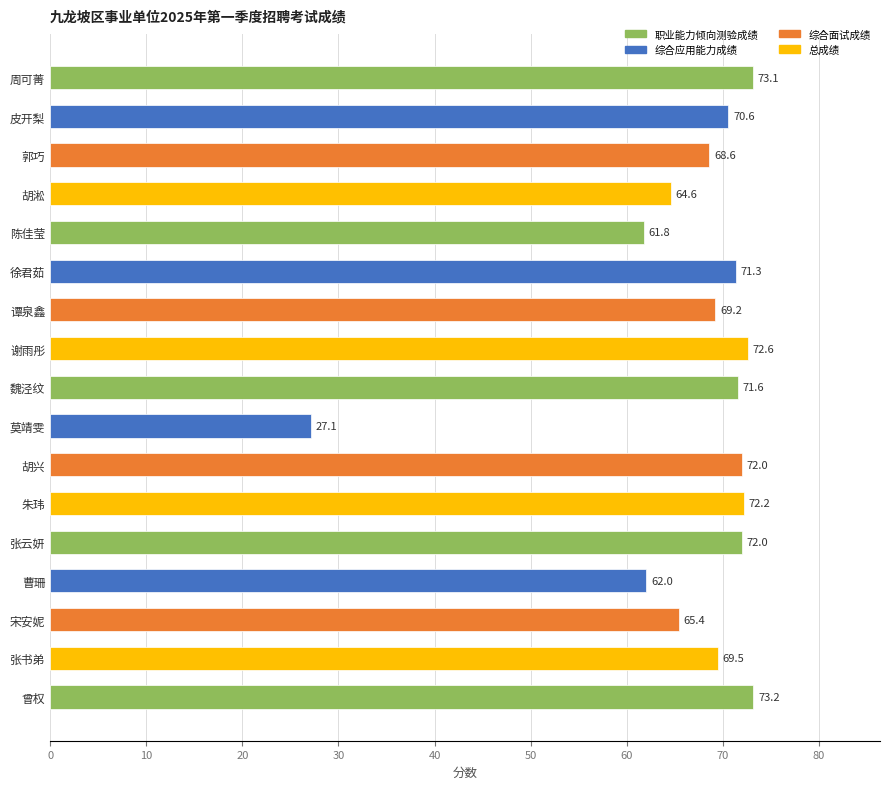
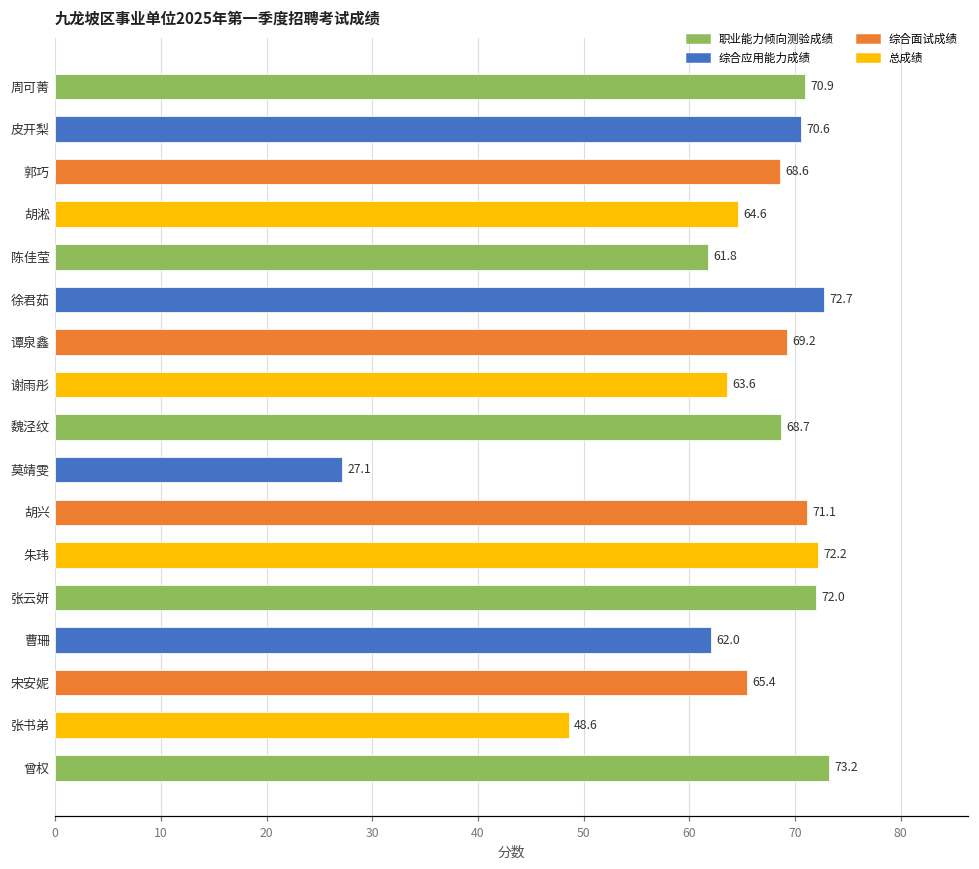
  {
-   "周可菁": 73.1,
+   "周可菁": 70.9,
    "皮开梨": 70.6,
    "郭巧": 68.6,
    "胡淞": 64.6,
    "陈佳莹": 61.8,
-   "徐君茹": 71.3,
+   "徐君茹": 72.7,
    "谭泉鑫": 69.2,
-   "谢雨彤": 72.6,
-   "魏泾纹": 71.6,
+   "谢雨彤": 63.6,
+   "魏泾纹": 68.7,
    "莫靖雯": 27.1,
-   "胡兴": 72.0,
+   "胡兴": 71.1,
    "朱玮": 72.2,
    "张云妍": 72.0,
    "曹珊": 62.0,
    "宋安妮": 65.4,
-   "张书弟": 69.5,
+   "张书弟": 48.6,
    "曾权": 73.2
  }
